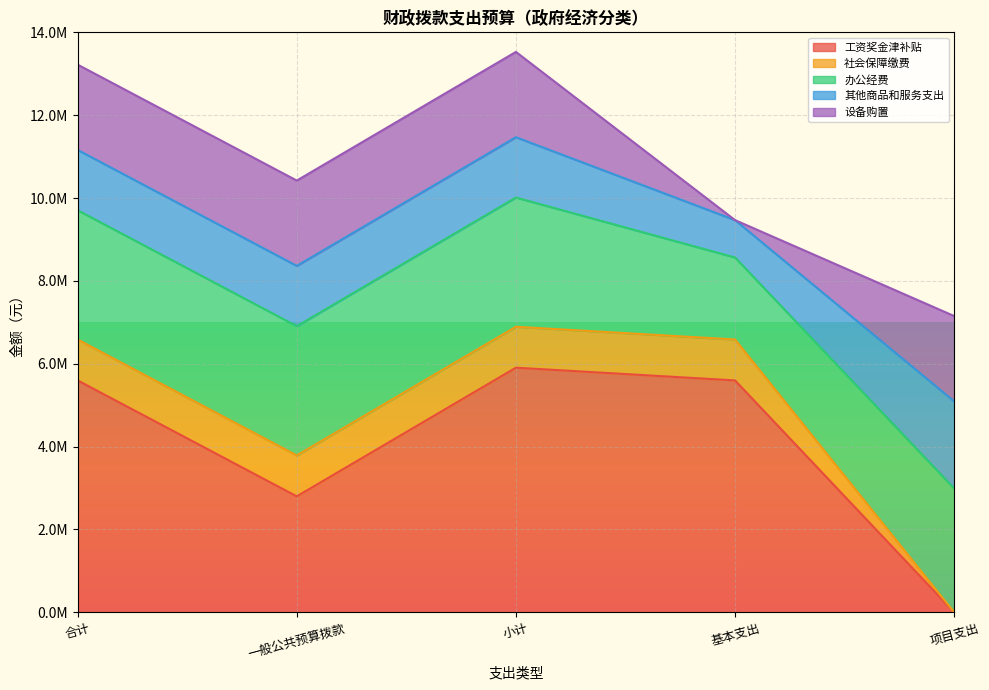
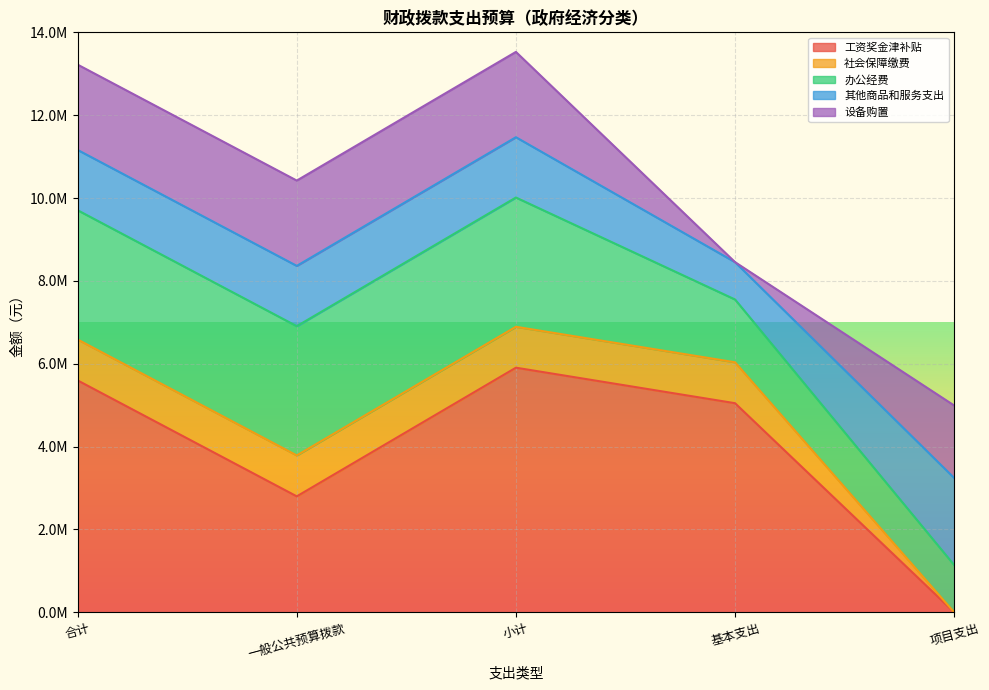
  {
    "工资奖金津补贴": {
      "合计": 5600000,
      "一般公共预算拨款": 2800000,
      "小计": 5900000,
-     "基本支出": 5600000
+     "基本支出": 5000000
    },
    "社会保障缴费": {
      "合计": 1000000,
      "一般公共预算拨款": 1000000,
      "小计": 1000000,
      "基本支出": 1000000
    },
    "办公经费": {
      "合计": 3100000,
      "一般公共预算拨款": 3100000,
      "小计": 3100000,
-     "基本支出": 2000000,
-     "项目支出": 3000000
+     "基本支出": 1500000,
+     "项目支出": 1100000
    },
    "其他商品和服务支出": {
      "合计": 1500000,
      "一般公共预算拨款": 1500000,
      "小计": 1500000,
      "项目支出": 2100000
    },
    "设备购置": {
      "合计": 2100000,
      "一般公共预算拨款": 2100000,
      "小计": 2100000,
-     "项目支出": 2100000
+     "项目支出": 1700000
    }
  }
